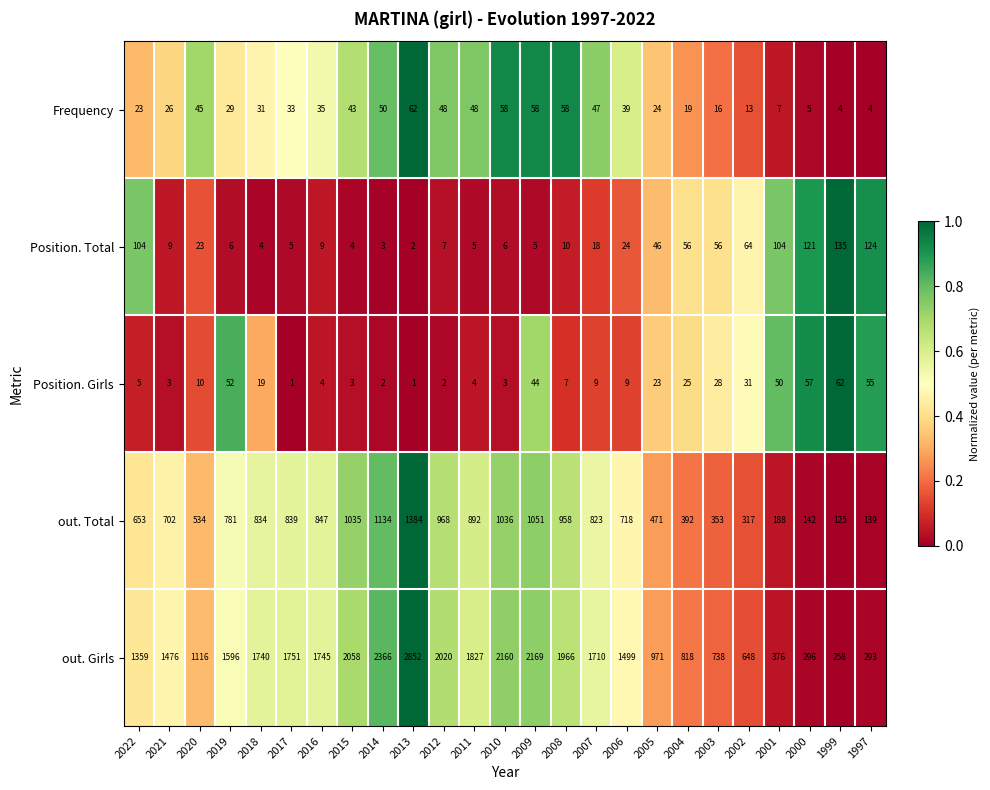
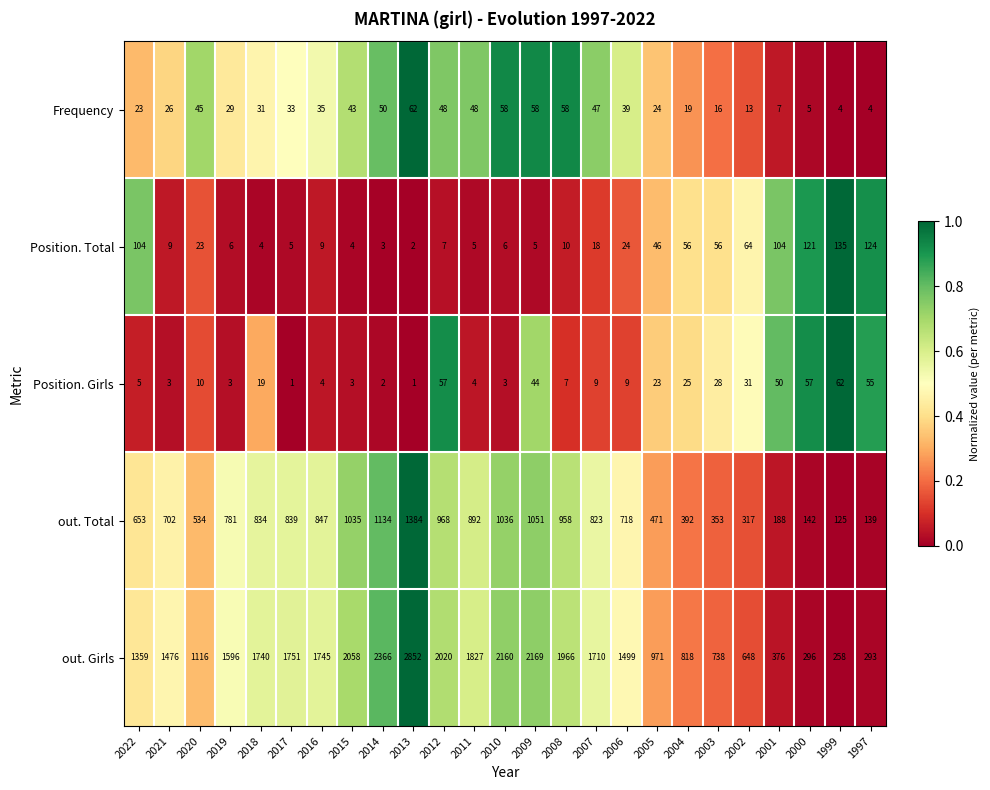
  {
    "Frequency": {
      "2022": 23,
      "2021": 26,
      "2020": 45,
      "2019": 29,
      "2018": 31,
      "2017": 33,
      "2016": 35,
      "2015": 43,
      "2014": 50,
      "2013": 62,
      "2012": 48,
      "2011": 48,
      "2010": 58,
      "2009": 58,
      "2008": 58,
      "2007": 47,
      "2006": 39,
      "2005": 24,
      "2004": 19,
      "2003": 16,
      "2002": 13,
      "2001": 7,
      "2000": 5,
      "1999": 4,
      "1997": 4
    },
    "Position. Total": {
      "2022": 104,
      "2021": 9,
      "2020": 23,
      "2019": 6,
      "2018": 4,
      "2017": 5,
      "2016": 9,
      "2015": 4,
      "2014": 3,
      "2013": 2,
      "2012": 7,
      "2011": 5,
      "2010": 6,
      "2009": 5,
      "2008": 10,
      "2007": 18,
      "2006": 24,
      "2005": 46,
      "2004": 56,
      "2003": 56,
      "2002": 64,
      "2001": 104,
      "2000": 121,
      "1999": 135,
      "1997": 124
    },
    "Position. Girls": {
      "2022": 5,
      "2021": 3,
      "2020": 10,
-     "2019": 52,
+     "2019": 3,
      "2018": 19,
      "2017": 1,
      "2016": 4,
      "2015": 3,
      "2014": 2,
      "2013": 1,
-     "2012": 2,
+     "2012": 57,
      "2011": 4,
      "2010": 3,
      "2009": 44,
      "2008": 7,
      "2007": 9,
      "2006": 9,
      "2005": 23,
      "2004": 25,
      "2003": 28,
      "2002": 31,
      "2001": 50,
      "2000": 57,
      "1999": 62,
      "1997": 55
    },
    "out. Total": {
      "2022": 653,
      "2021": 702,
      "2020": 534,
      "2019": 781,
      "2018": 834,
      "2017": 839,
      "2016": 847,
      "2015": 1035,
      "2014": 1134,
      "2013": 1384,
      "2012": 968,
      "2011": 892,
      "2010": 1036,
      "2009": 1051,
      "2008": 958,
      "2007": 823,
      "2006": 718,
      "2005": 471,
      "2004": 392,
      "2003": 353,
      "2002": 317,
      "2001": 188,
      "2000": 142,
      "1999": 125,
      "1997": 139
    },
    "out. Girls": {
      "2022": 1359,
      "2021": 1476,
      "2020": 1116,
      "2019": 1596,
      "2018": 1740,
      "2017": 1751,
      "2016": 1745,
      "2015": 2058,
      "2014": 2366,
      "2013": 2852,
      "2012": 2020,
      "2011": 1827,
      "2010": 2160,
      "2009": 2169,
      "2008": 1966,
      "2007": 1710,
      "2006": 1499,
      "2005": 971,
      "2004": 818,
      "2003": 738,
      "2002": 648,
      "2001": 376,
      "2000": 296,
      "1999": 258,
      "1997": 293
    }
  }
